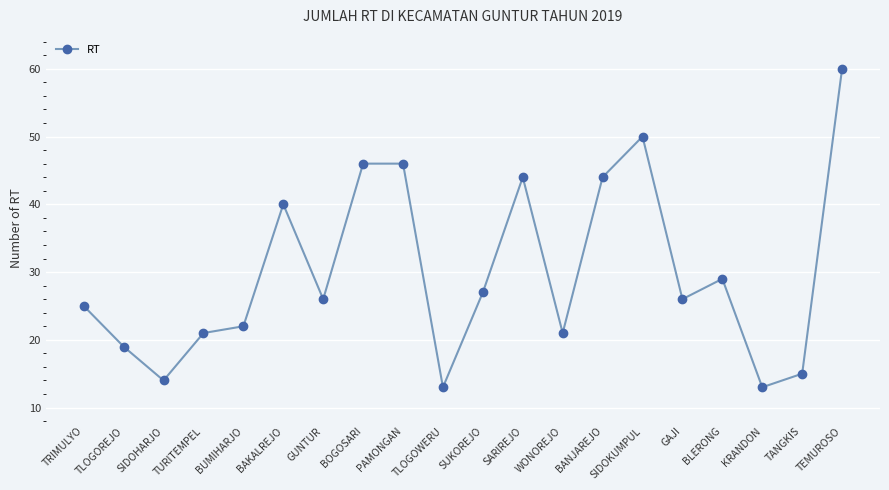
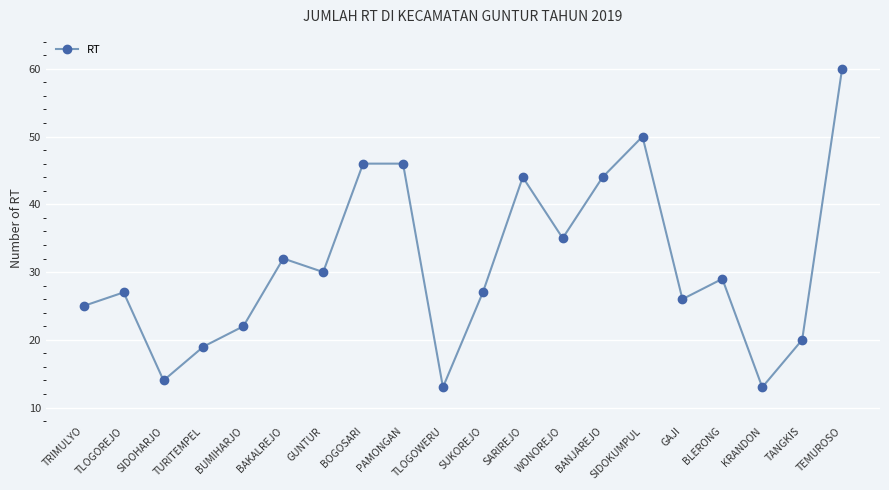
  {
    "TRIMULYO": 25,
-   "TLOGOREJO": 19,
+   "TLOGOREJO": 27,
    "SIDOHARJO": 14,
-   "TURITEMPEL": 21,
+   "TURITEMPEL": 19,
    "BUMIHARJO": 22,
-   "BAKALREJO": 40,
-   "GUNTUR": 26,
+   "BAKALREJO": 32,
+   "GUNTUR": 30,
    "BOGOSARI": 46,
    "PAMONGAN": 46,
    "TLOGOWERU": 13,
    "SUKOREJO": 27,
    "SARIREJO": 44,
-   "WONOREJO": 21,
+   "WONOREJO": 35,
    "BANJAREJO": 44,
    "SIDOKUMPUL": 50,
    "GAJI": 26,
    "BLERONG": 29,
    "KRANDON": 13,
-   "TANGKIS": 15,
+   "TANGKIS": 20,
    "TEMUROSO": 60
  }
